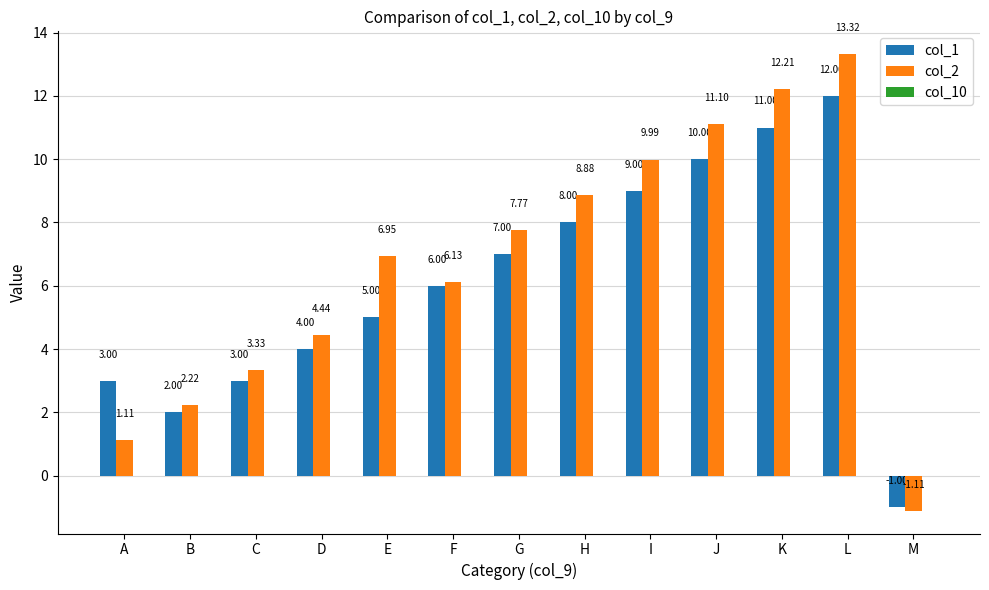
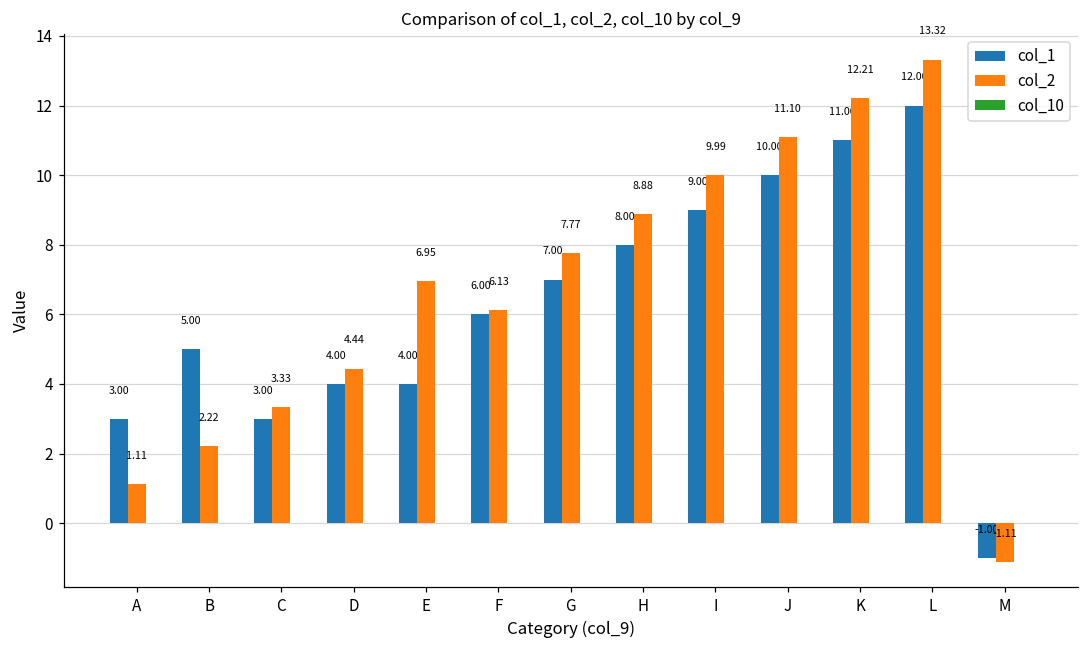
  {
    "col_1": {
      "A": 3.00,
-     "B": 2.00,
+     "B": 5.00,
      "C": 3.00,
      "D": 4.00,
-     "E": 5.00,
+     "E": 4.00,
      "F": 6.00,
      "G": 7.00,
      "H": 8.00,
      "I": 9.00,
      "J": 10.00,
      "K": 11.00,
      "L": 12.00
    },
    "col_2": {
      "A": 1.11,
      "B": 2.22,
      "C": 3.33,
      "D": 4.44,
      "E": 6.95,
      "F": 6.13,
      "G": 7.77,
      "H": 8.88,
      "I": 9.99,
      "J": 11.10,
      "K": 12.21,
      "L": 13.32
    },
    "col_10": {
      "A": 0.0,
      "B": 0.0,
      "C": 0.0,
      "D": 0.0,
      "E": 0.0,
      "F": 0.0,
      "G": 0.0,
      "H": 0.0,
      "I": 0.0,
      "J": 0.0,
      "K": 0.0,
      "L": 0.0,
      "M": 0.0
    }
  }
